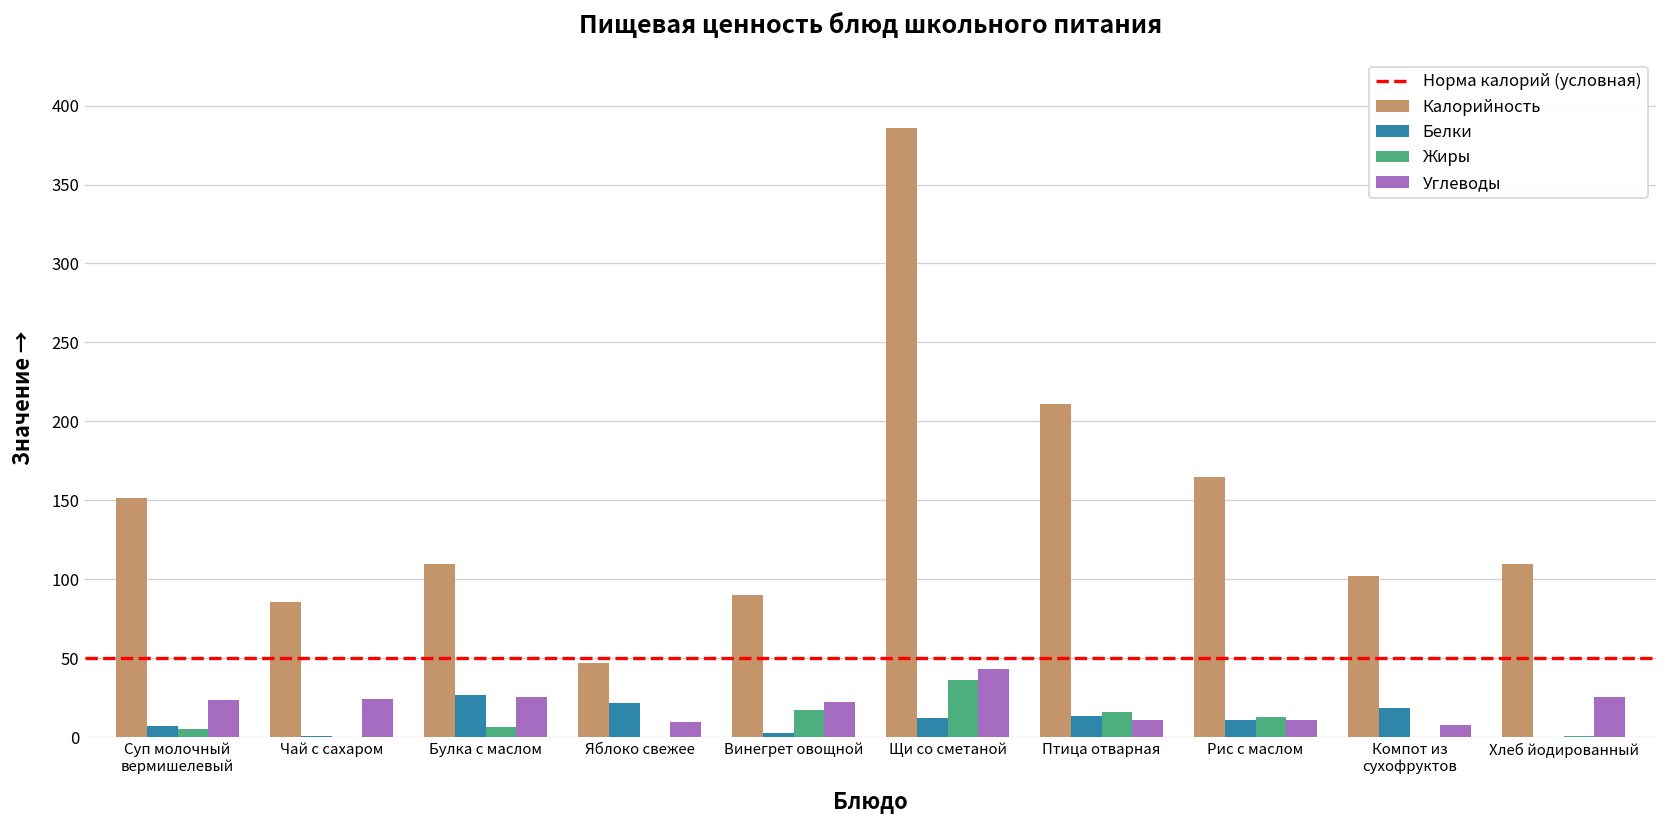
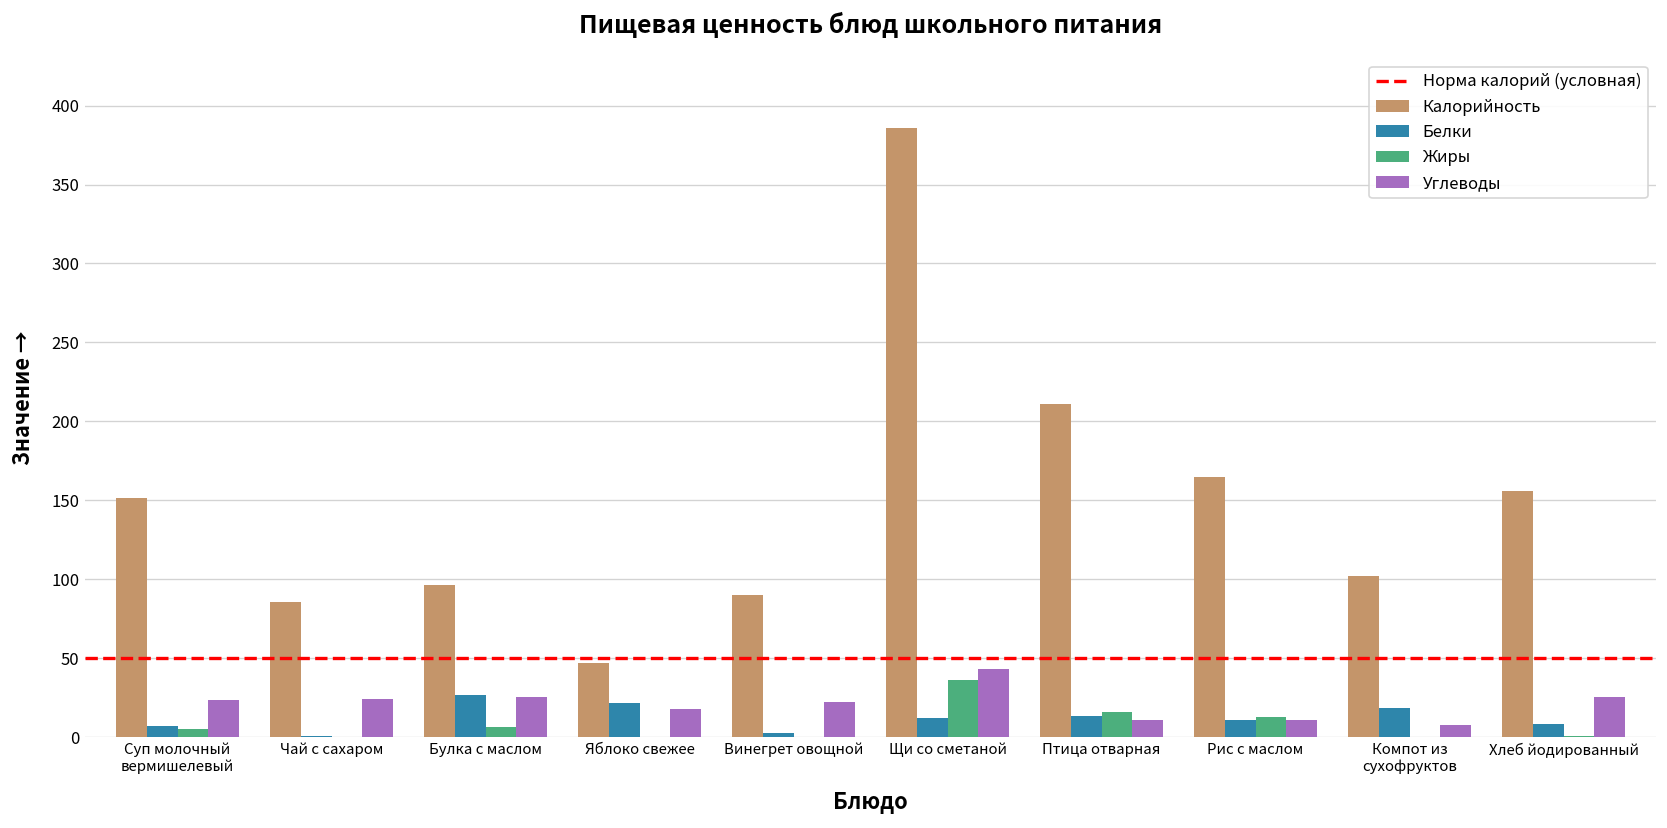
  {
    "Калорийность": {
      "Суп молочный вермишелевый": 151,
      "Чай с сахаром": 85,
-     "Булка с маслом": 110,
+     "Булка с маслом": 97,
      "Яблоко свежее": 47,
      "Винегрет овощной": 90,
      "Щи со сметаной": 386,
      "Птица отварная": 211,
      "Рис с маслом": 165,
      "Компот из сухофруктов": 102,
-     "Хлеб йодированный": 110
+     "Хлеб йодированный": 156
    },
    "Белки": {
      "Суп молочный вермишелевый": 7,
      "Булка с маслом": 27,
      "Яблоко свежее": 22,
      "Винегрет овощной": 3,
      "Щи со сметаной": 12,
      "Птица отварная": 13,
      "Рис с маслом": 11,
      "Компот из сухофруктов": 18,
-     "Хлеб йодированный": 0
+     "Хлеб йодированный": 8
    },
    "Жиры": {
      "Суп молочный вермишелевый": 5,
      "Чай с сахаром": 0,
      "Булка с маслом": 6,
      "Яблоко свежее": 0,
-     "Винегрет овощной": 17,
+     "Винегрет овощной": 0,
      "Щи со сметаной": 36,
      "Птица отварная": 16,
      "Рис с маслом": 13,
      "Компот из сухофруктов": 0
    },
    "Углеводы": {
      "Суп молочный вермишелевый": 24,
      "Чай с сахаром": 24,
      "Булка с маслом": 26,
-     "Яблоко свежее": 10,
+     "Яблоко свежее": 18,
      "Винегрет овощной": 22,
      "Щи со сметаной": 43,
      "Птица отварная": 11,
      "Рис с маслом": 11,
      "Компот из сухофруктов": 7,
      "Хлеб йодированный": 26
    }
  }
